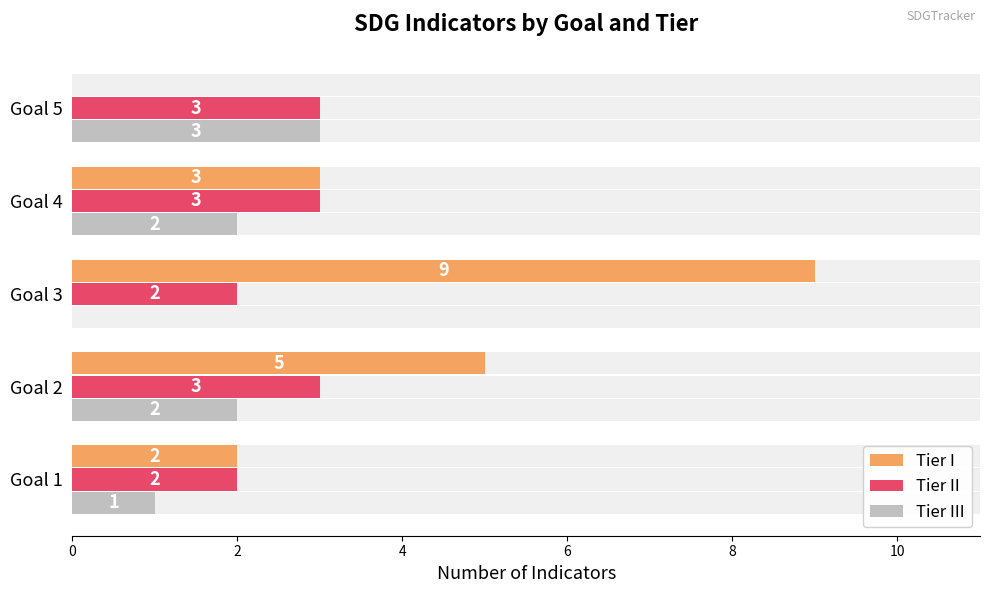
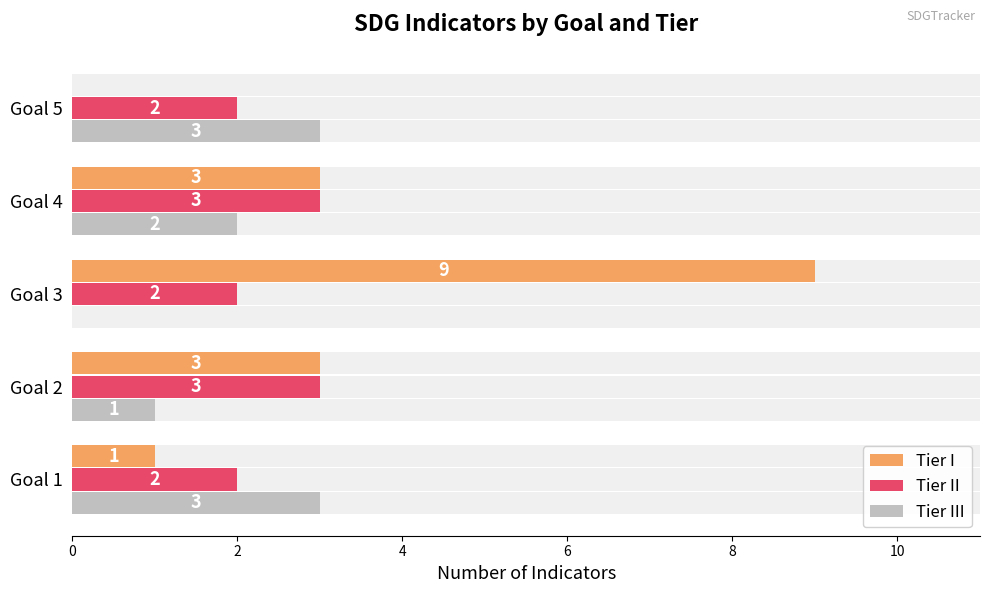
  {
    "Tier I": {
-     "Goal 2": 5,
-     "Goal 1": 2
+     "Goal 2": 3,
+     "Goal 1": 1
    },
    "Tier II": {
-     "Goal 5": 3
+     "Goal 5": 2
    },
    "Tier III": {
-     "Goal 2": 2,
-     "Goal 1": 1
+     "Goal 2": 1,
+     "Goal 1": 3
    }
  }
